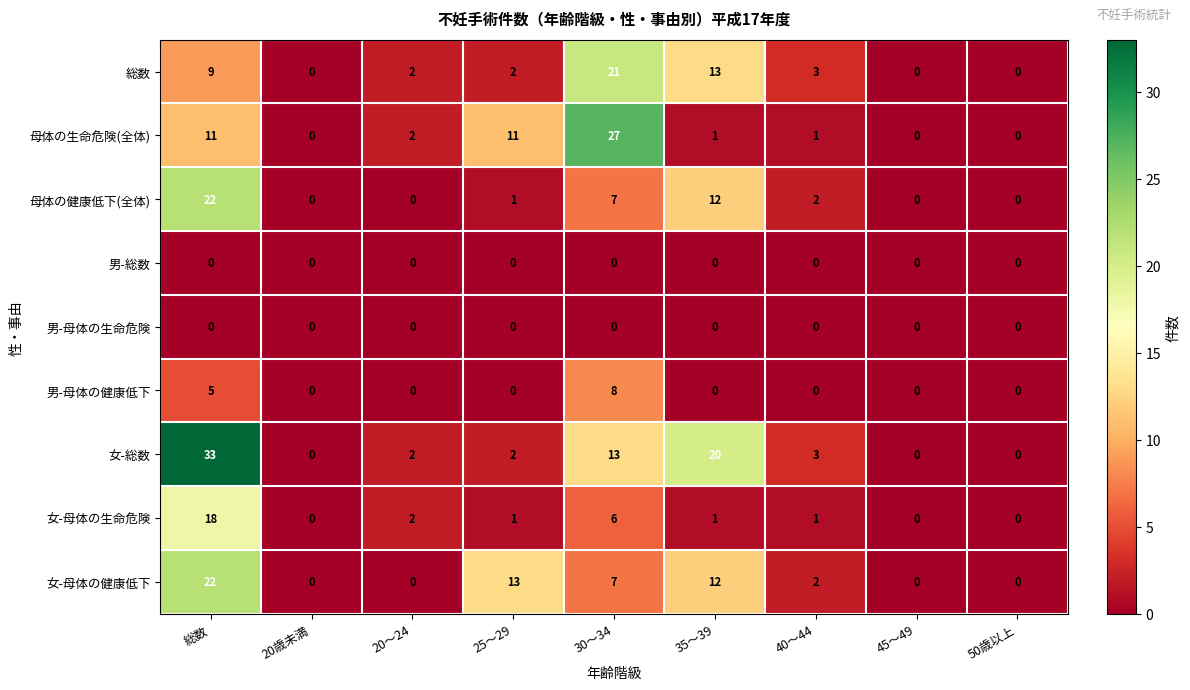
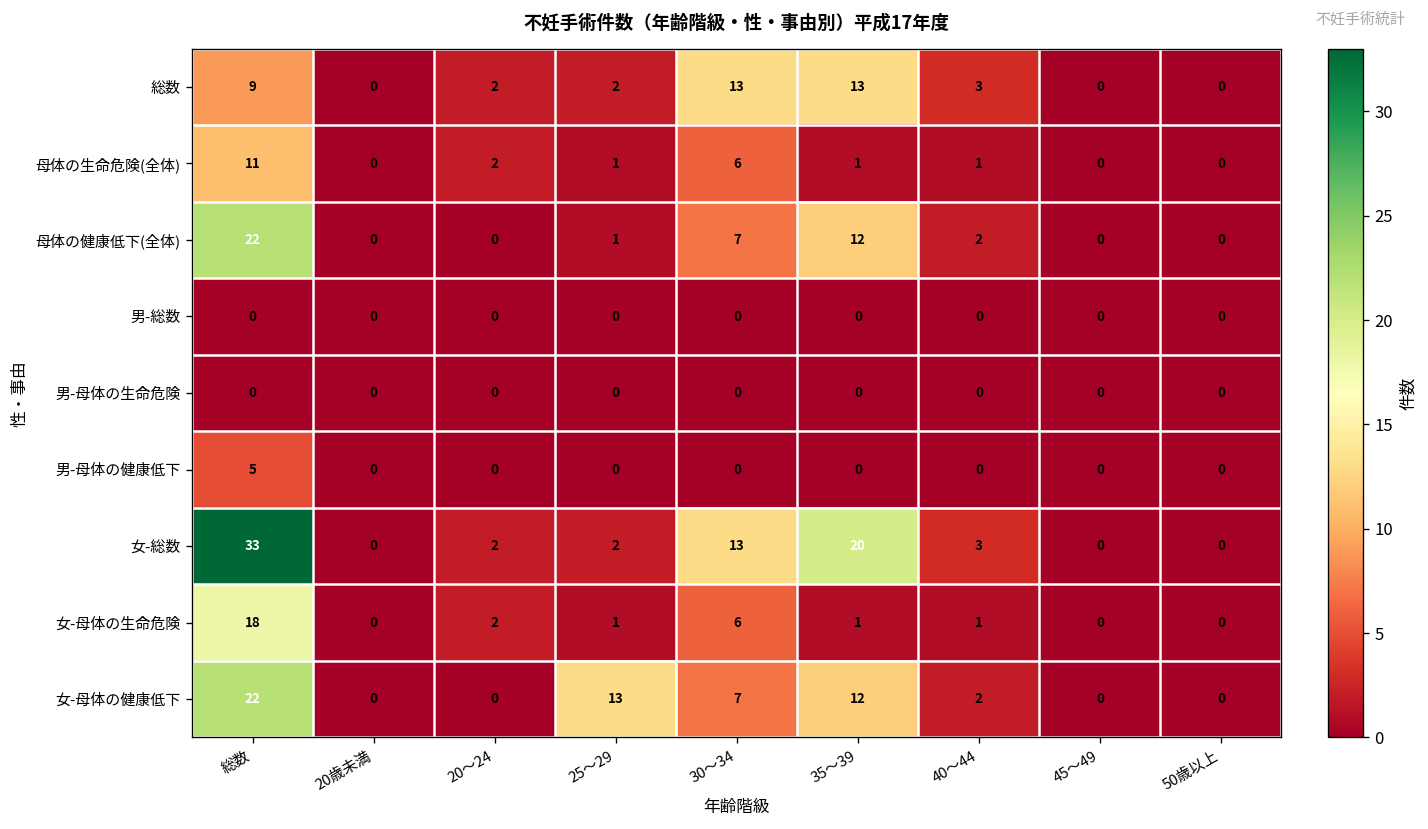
  {
    "総数": {
      "総数": 9,
      "20歳未満": 0,
      "20～24": 2,
      "25～29": 2,
-     "30～34": 21,
+     "30～34": 13,
      "35～39": 13,
      "40～44": 3,
      "45～49": 0,
      "50歳以上": 0
    },
    "母体の生命危険(全体)": {
      "総数": 11,
      "20歳未満": 0,
      "20～24": 2,
-     "25～29": 11,
-     "30～34": 27,
+     "25～29": 1,
+     "30～34": 6,
      "35～39": 1,
      "40～44": 1,
      "45～49": 0,
      "50歳以上": 0
    },
    "母体の健康低下(全体)": {
      "総数": 22,
      "20歳未満": 0,
      "20～24": 0,
      "25～29": 1,
      "30～34": 7,
      "35～39": 12,
      "40～44": 2,
      "45～49": 0,
      "50歳以上": 0
    },
    "男-総数": {
      "総数": 0,
      "20歳未満": 0,
      "20～24": 0,
      "25～29": 0,
      "30～34": 0,
      "35～39": 0,
      "40～44": 0,
      "45～49": 0,
      "50歳以上": 0
    },
    "男-母体の生命危険": {
      "総数": 0,
      "20歳未満": 0,
      "20～24": 0,
      "25～29": 0,
      "30～34": 0,
      "35～39": 0,
      "40～44": 0,
      "45～49": 0,
      "50歳以上": 0
    },
    "男-母体の健康低下": {
      "総数": 5,
      "20歳未満": 0,
      "20～24": 0,
      "25～29": 0,
-     "30～34": 8,
+     "30～34": 0,
      "35～39": 0,
      "40～44": 0,
      "45～49": 0,
      "50歳以上": 0
    },
    "女-総数": {
      "総数": 33,
      "20歳未満": 0,
      "20～24": 2,
      "25～29": 2,
      "30～34": 13,
      "35～39": 20,
      "40～44": 3,
      "45～49": 0,
      "50歳以上": 0
    },
    "女-母体の生命危険": {
      "総数": 18,
      "20歳未満": 0,
      "20～24": 2,
      "25～29": 1,
      "30～34": 6,
      "35～39": 1,
      "40～44": 1,
      "45～49": 0,
      "50歳以上": 0
    },
    "女-母体の健康低下": {
      "総数": 22,
      "20歳未満": 0,
      "20～24": 0,
      "25～29": 13,
      "30～34": 7,
      "35～39": 12,
      "40～44": 2,
      "45～49": 0,
      "50歳以上": 0
    }
  }
